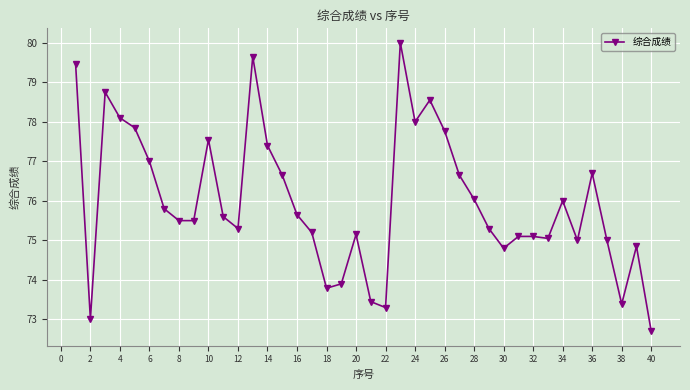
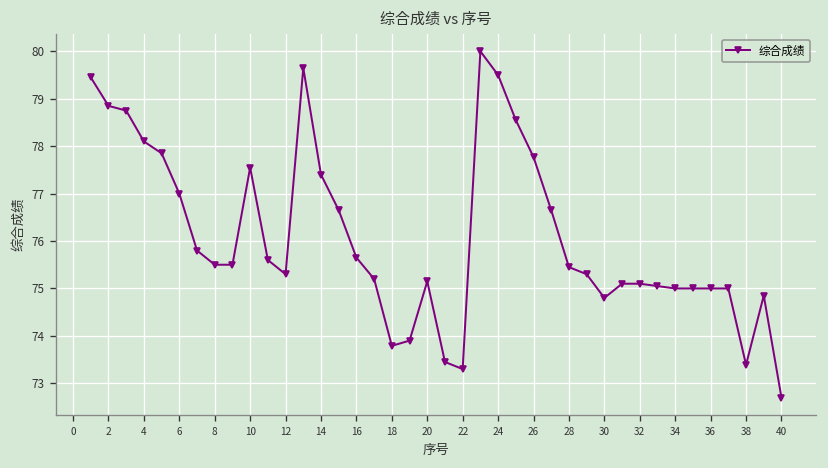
  {
-   "2": 73.0,
+   "2": 78.9,
    "4": 78.1,
    "6": 77.0,
    "8": 75.5,
    "10": 77.6,
    "12": 75.3,
    "14": 77.4,
    "16": 75.7,
    "18": 73.8,
    "20": 75.2,
    "22": 73.3,
-   "24": 78.0,
+   "24": 79.5,
    "26": 77.8,
-   "28": 76.0,
+   "28": 75.5,
    "30": 74.8,
    "32": 75.1,
-   "34": 76,
-   "36": 76.7,
+   "34": 75,
+   "36": 75.0,
    "38": 73.4,
    "40": 72.7
  }
